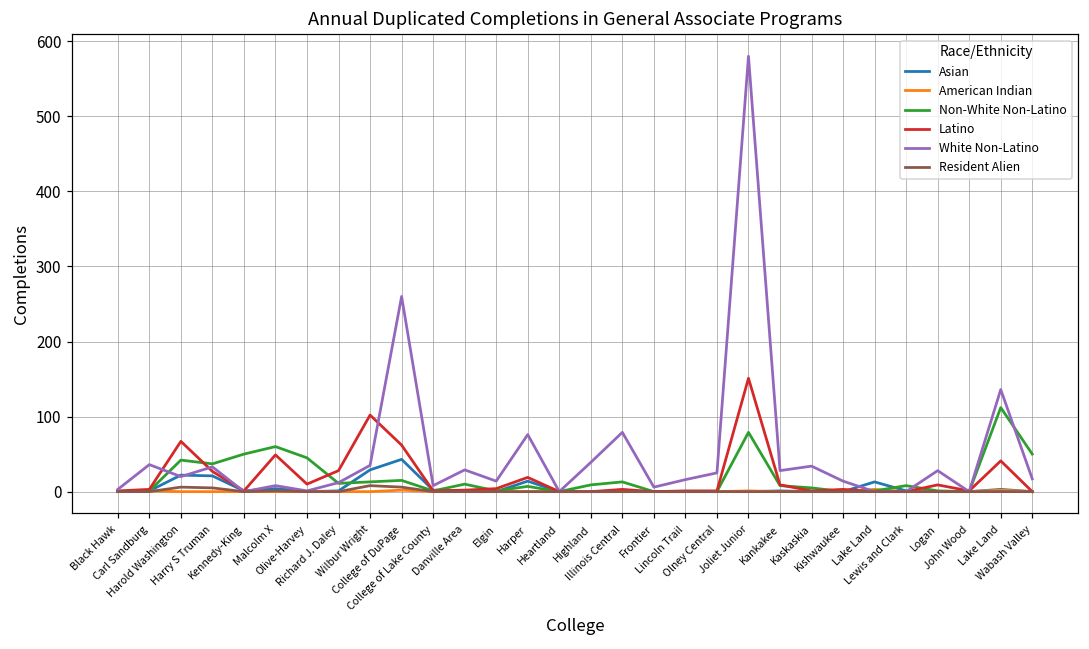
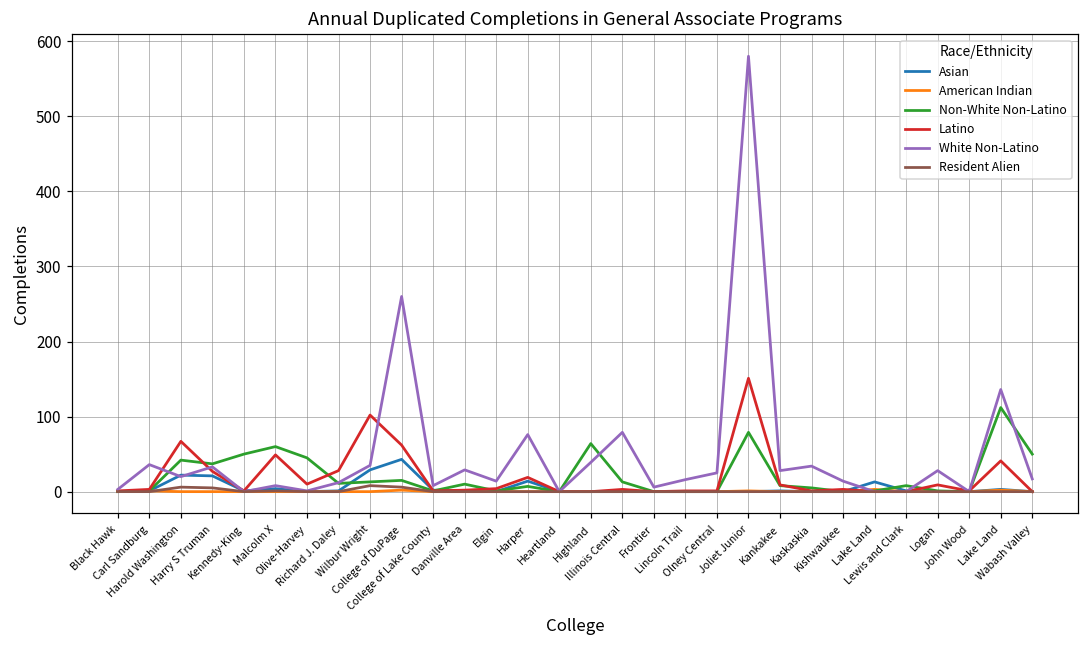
  {
    "Asian": {
      "Harry S Truman": 20,
      "Wilbur Wright": 30,
      "College of DuPage": 40,
      "Harper": 10
    },
    "American Indian": {
      "Harold Washington": 0,
      "Harry S Truman": 0,
      "Wilbur Wright": 0,
      "College of DuPage": 0
    },
    "Non-White Non-Latino": {
      "Harold Washington": 40,
      "Harry S Truman": 40,
      "Kennedy-King": 50,
      "Malcolm X": 60,
      "Olive-Harvey": 50,
      "Wilbur Wright": 10,
      "College of DuPage": 20,
      "Danville Area": 10,
      "Harper": 10,
-     "Highland": 10,
+     "Highland": 60,
      "Illinois Central": 10,
      "Joliet Junior": 80,
      "Kaskaskia": 10,
      "Lewis and Clark": 10,
      "Wabash Valley": 50
    },
    "Latino": {
      "Harold Washington": 70,
      "Harry S Truman": 30,
      "Malcolm X": 50,
      "Olive-Harvey": 10,
      "Richard J. Daley": 30,
      "Wilbur Wright": 100,
      "College of DuPage": 60,
      "Harper": 20,
      "Joliet Junior": 150,
      "Logan": 10
    },
    "White Non-Latino": {
      "Carl Sandburg": 40,
      "Harry S Truman": 30,
      "Malcolm X": 10,
      "Wilbur Wright": 40,
      "College of DuPage": 260,
      "College of Lake County": 10,
      "Danville Area": 30,
      "Elgin": 10,
      "Harper": 80,
      "Highland": 40,
      "Illinois Central": 80,
      "Frontier": 10,
      "Lincoln Trail": 20,
      "Olney Central": 30,
      "Joliet Junior": 580,
      "Kankakee": 30,
      "Kaskaskia": 30,
      "Kishwaukee": 10,
      "Logan": 30,
      "Wabash Valley": 20
    },
    "Resident Alien": {
      "Harold Washington": 10,
      "Harry S Truman": 10,
      "Wilbur Wright": 10,
      "College of DuPage": 10
    }
  }
